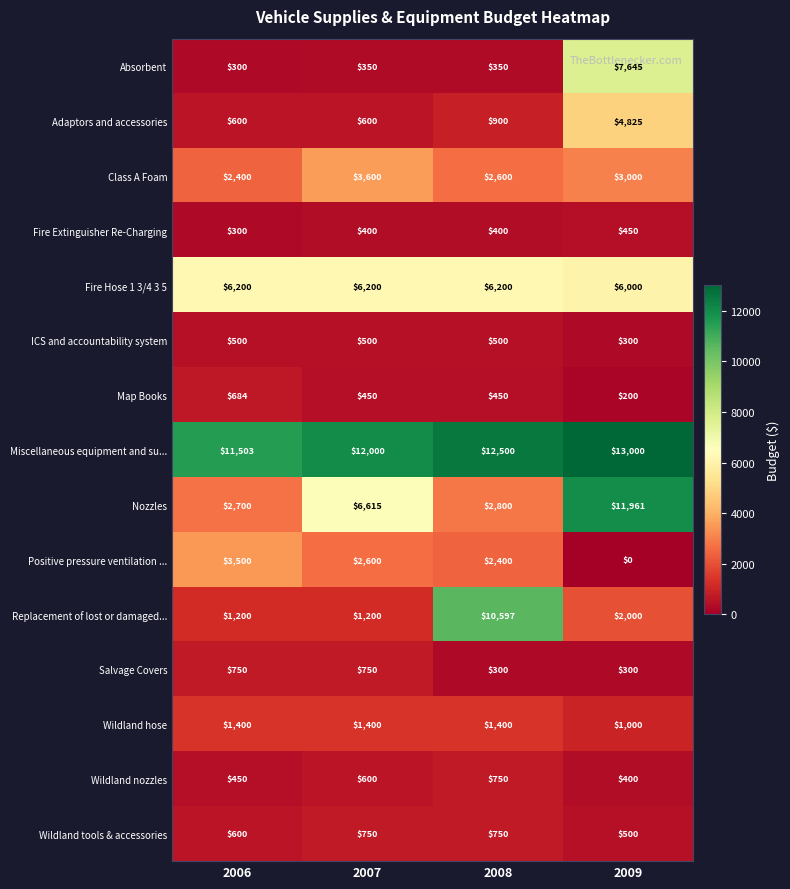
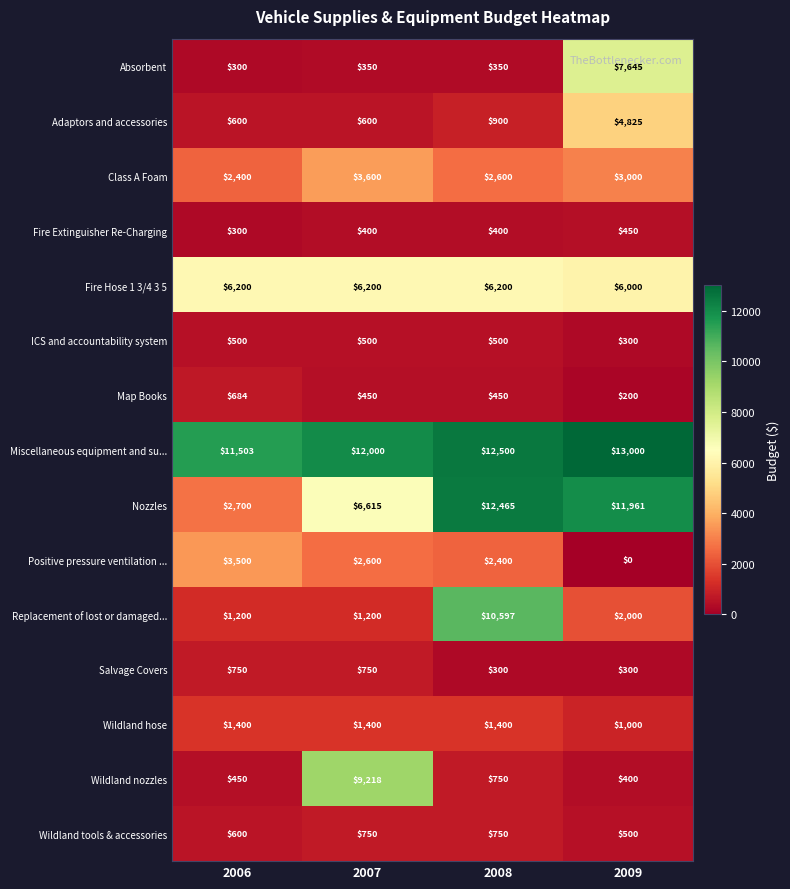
  {
    "Absorbent": {
      "2006": "$300",
      "2007": "$350",
      "2008": "$350"
    },
    "Adaptors and accessories": {
      "2006": "$600",
      "2007": "$600",
      "2008": "$900",
      "2009": "$4,825"
    },
    "Class A Foam": {
      "2006": "$2,400",
      "2007": "$3,600",
      "2008": "$2,600",
      "2009": "$3,000"
    },
    "Fire Extinguisher Re-Charging": {
      "2006": "$300",
      "2007": "$400",
      "2008": "$400",
      "2009": "$450"
    },
    "Fire Hose 1 3/4 3 5": {
      "2006": "$6,200",
      "2007": "$6,200",
      "2008": "$6,200",
      "2009": "$6,000"
    },
    "ICS and accountability system": {
      "2006": "$500",
      "2007": "$500",
      "2008": "$500",
      "2009": "$300"
    },
    "Map Books": {
      "2006": "$684",
      "2007": "$450",
      "2008": "$450",
      "2009": "$200"
    },
    "Miscellaneous equipment and su...": {
      "2006": "$11,503",
      "2007": "$12,000",
      "2008": "$12,500",
      "2009": "$13,000"
    },
    "Nozzles": {
      "2006": "$2,700",
      "2007": "$6,615",
-     "2008": "$2,800",
+     "2008": "$12,465",
      "2009": "$11,961"
    },
    "Positive pressure ventilation ...": {
      "2006": "$3,500",
      "2007": "$2,600",
      "2008": "$2,400",
      "2009": "$0"
    },
    "Replacement of lost or damaged...": {
      "2006": "$1,200",
      "2007": "$1,200",
      "2008": "$10,597",
      "2009": "$2,000"
    },
    "Salvage Covers": {
      "2006": "$750",
      "2007": "$750",
      "2008": "$300",
      "2009": "$300"
    },
    "Wildland hose": {
      "2006": "$1,400",
      "2007": "$1,400",
      "2008": "$1,400",
      "2009": "$1,000"
    },
    "Wildland nozzles": {
      "2006": "$450",
-     "2007": "$600",
+     "2007": "$9,218",
      "2008": "$750",
      "2009": "$400"
    },
    "Wildland tools & accessories": {
      "2006": "$600",
      "2007": "$750",
      "2008": "$750",
      "2009": "$500"
    }
  }
